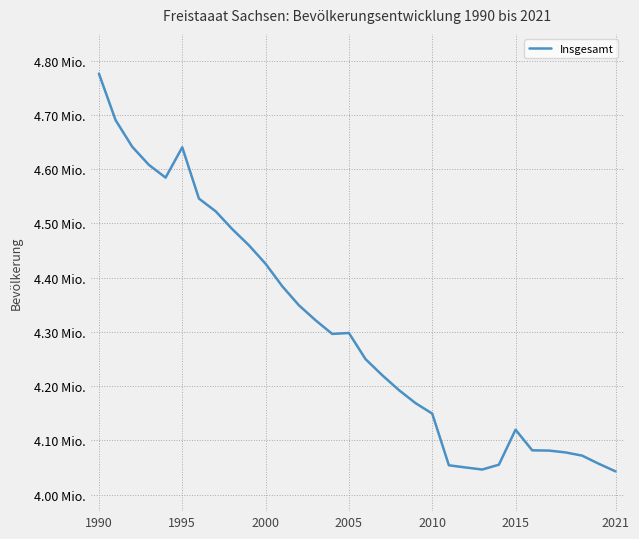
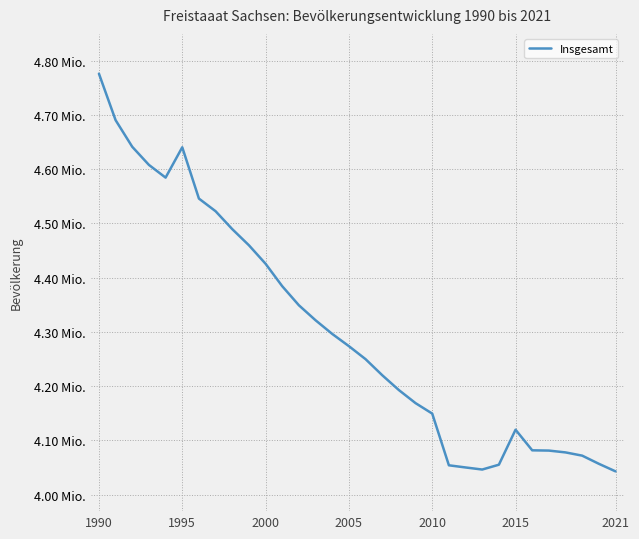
  {
    "1990": "4.78 Mio.",
    "1995": "4.64 Mio.",
    "2000": "4.43 Mio.",
-   "2005": "4.30 Mio.",
+   "2005": "4.27 Mio.",
    "2010": "4.15 Mio.",
    "2015": "4.12 Mio.",
    "2021": "4.04 Mio."
  }
